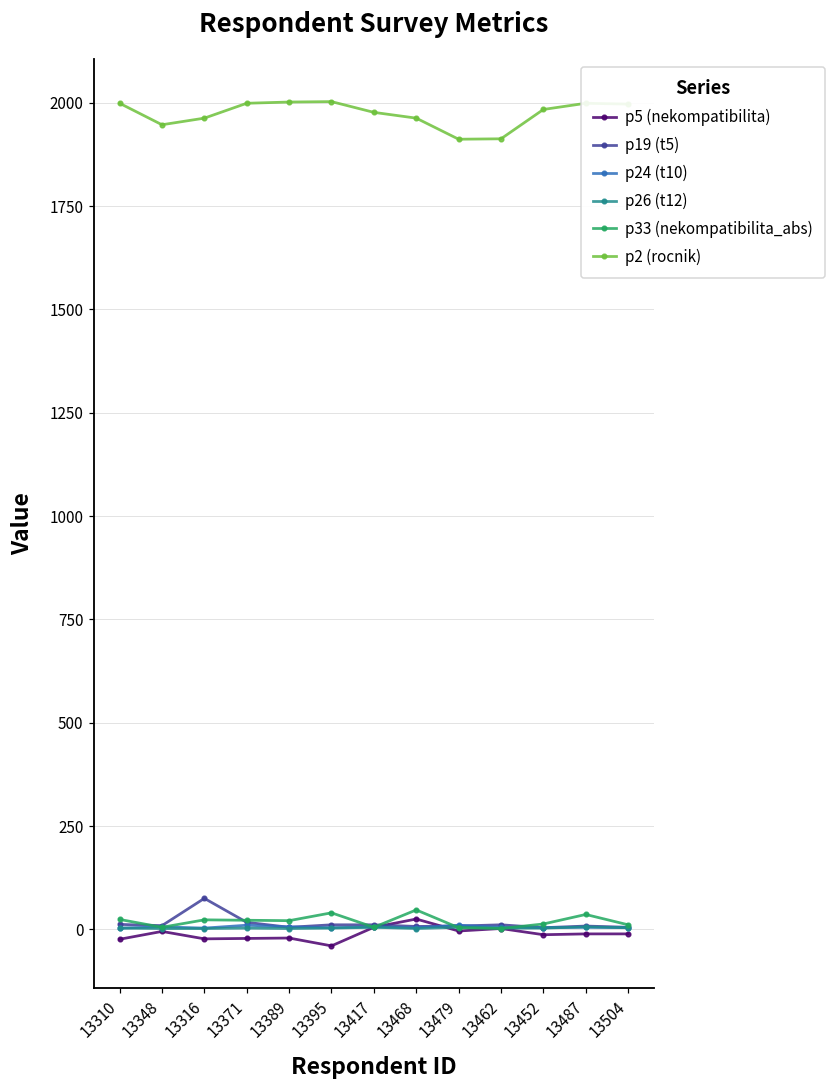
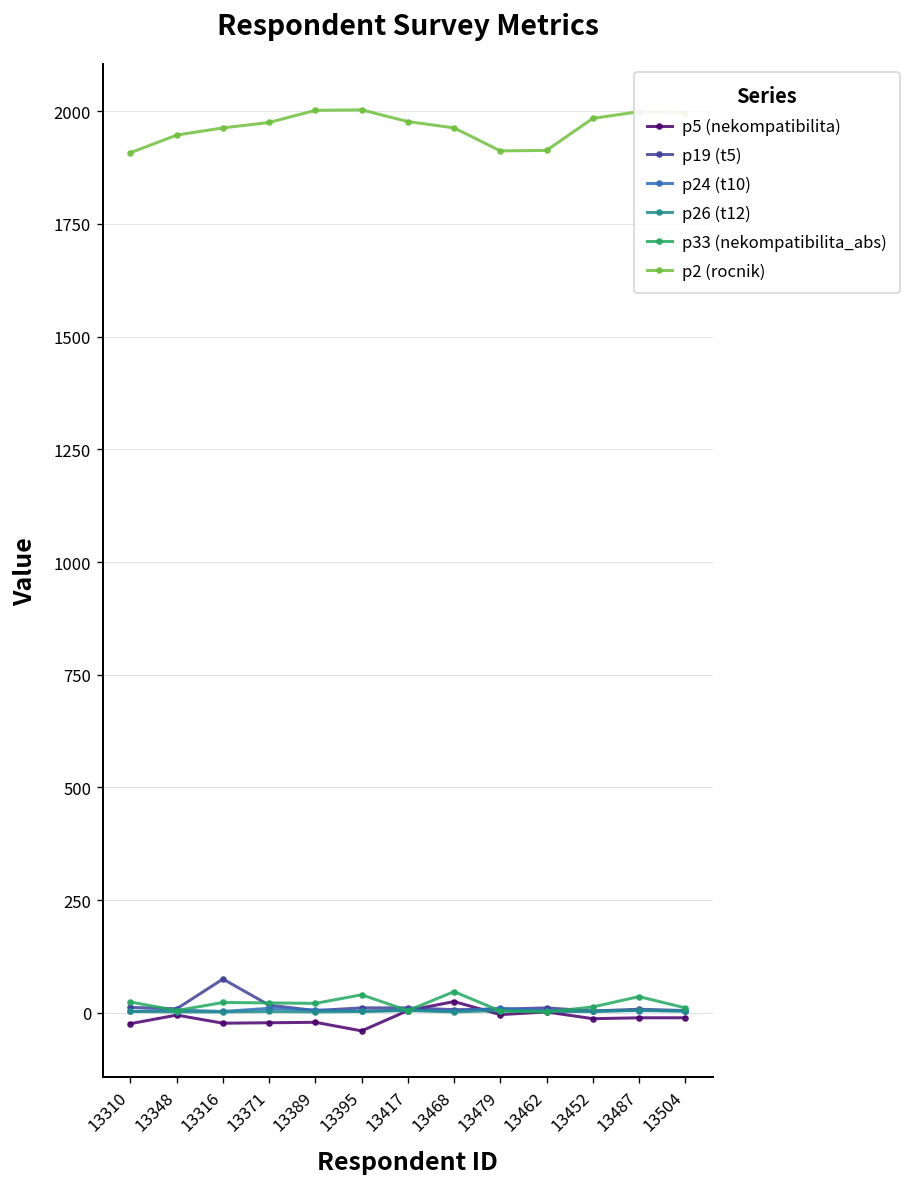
  {
    "p5 (nekompatibilita)": {
      "13310": -20,
      "13348": -10,
      "13316": -20,
      "13371": -20,
      "13389": -20,
      "13395": -40,
      "13468": 30,
      "13479": 0,
      "13452": -10,
      "13487": -10,
      "13504": -10
    },
    "p19 (t5)": {
      "13310": 10,
      "13316": 80,
      "13395": 10
    },
    "p2 (rocnik)": {
-     "13310": 2000,
+     "13310": 1910,
      "13348": 1950,
      "13316": 1960,
-     "13371": 2000,
+     "13371": 1980,
      "13389": 2000,
      "13395": 2000,
      "13417": 1980,
      "13468": 1960,
      "13479": 1910,
      "13462": 1910,
      "13452": 1980
    }
  }
